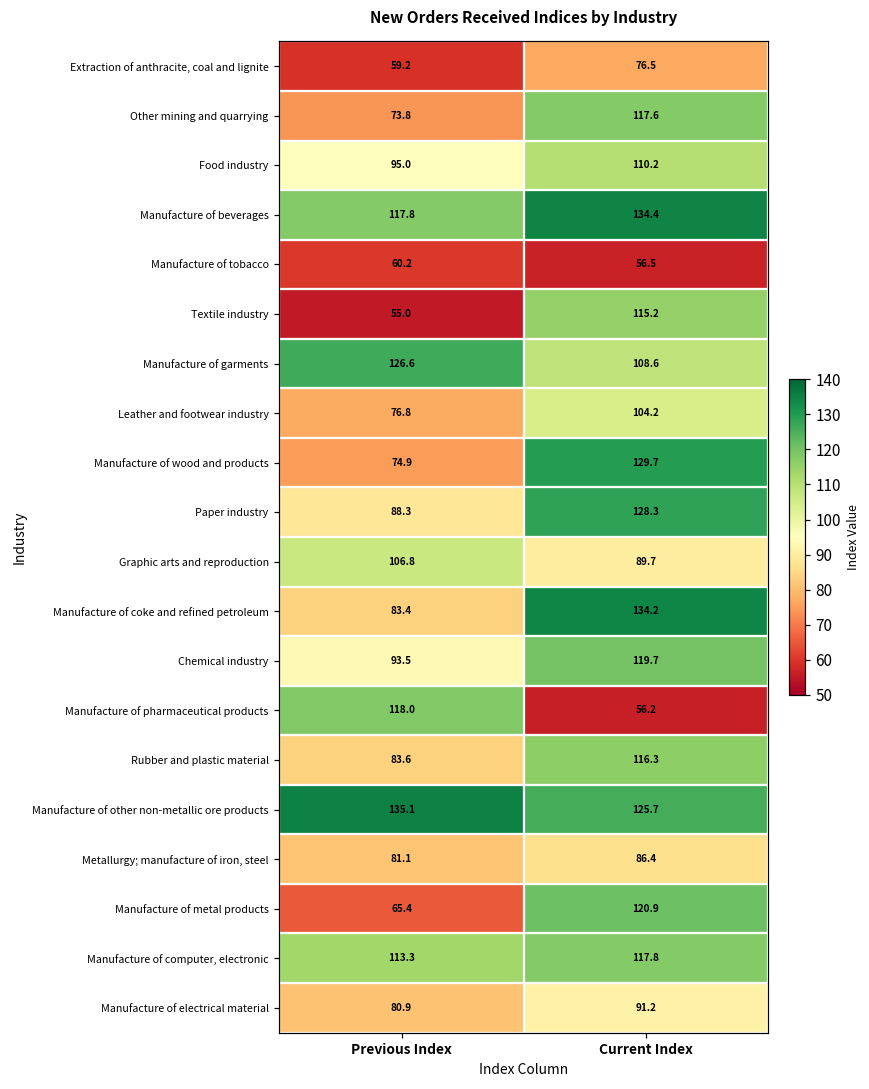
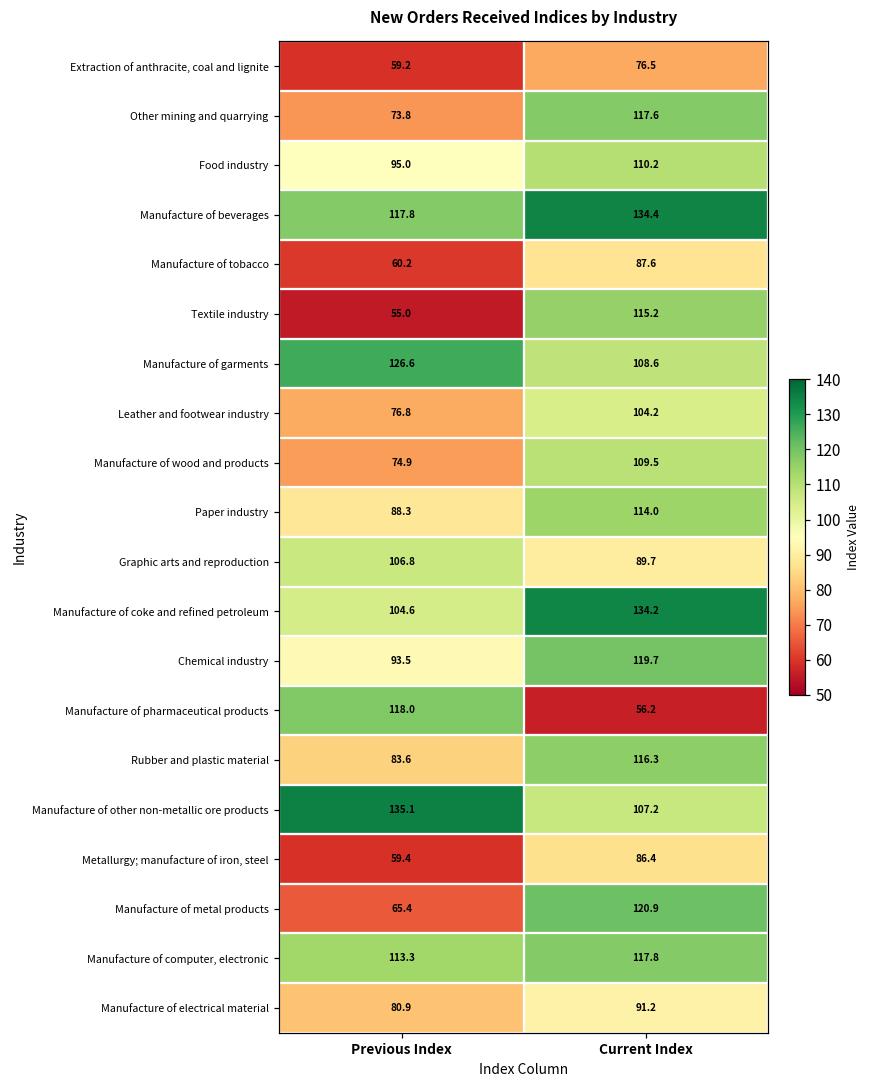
  {
    "Extraction of anthracite, coal and lignite": {
      "Previous Index": 59.2,
      "Current Index": 76.5
    },
    "Other mining and quarrying": {
      "Previous Index": 73.8,
      "Current Index": 117.6
    },
    "Food industry": {
      "Previous Index": 95.0,
      "Current Index": 110.2
    },
    "Manufacture of beverages": {
      "Previous Index": 117.8,
      "Current Index": 134.4
    },
    "Manufacture of tobacco": {
      "Previous Index": 60.2,
-     "Current Index": 56.5
+     "Current Index": 87.6
    },
    "Textile industry": {
      "Previous Index": 55.0,
      "Current Index": 115.2
    },
    "Manufacture of garments": {
      "Previous Index": 126.6,
      "Current Index": 108.6
    },
    "Leather and footwear industry": {
      "Previous Index": 76.8,
      "Current Index": 104.2
    },
    "Manufacture of wood and products": {
      "Previous Index": 74.9,
-     "Current Index": 129.7
+     "Current Index": 109.5
    },
    "Paper industry": {
      "Previous Index": 88.3,
-     "Current Index": 128.3
+     "Current Index": 114.0
    },
    "Graphic arts and reproduction": {
      "Previous Index": 106.8,
      "Current Index": 89.7
    },
    "Manufacture of coke and refined petroleum": {
-     "Previous Index": 83.4,
+     "Previous Index": 104.6,
      "Current Index": 134.2
    },
    "Chemical industry": {
      "Previous Index": 93.5,
      "Current Index": 119.7
    },
    "Manufacture of pharmaceutical products": {
      "Previous Index": 118.0,
      "Current Index": 56.2
    },
    "Rubber and plastic material": {
      "Previous Index": 83.6,
      "Current Index": 116.3
    },
    "Manufacture of other non-metallic ore products": {
      "Previous Index": 135.1,
-     "Current Index": 125.7
+     "Current Index": 107.2
    },
    "Metallurgy; manufacture of iron, steel": {
-     "Previous Index": 81.1,
+     "Previous Index": 59.4,
      "Current Index": 86.4
    },
    "Manufacture of metal products": {
      "Previous Index": 65.4,
      "Current Index": 120.9
    },
    "Manufacture of computer, electronic": {
      "Previous Index": 113.3,
      "Current Index": 117.8
    },
    "Manufacture of electrical material": {
      "Previous Index": 80.9,
      "Current Index": 91.2
    }
  }
